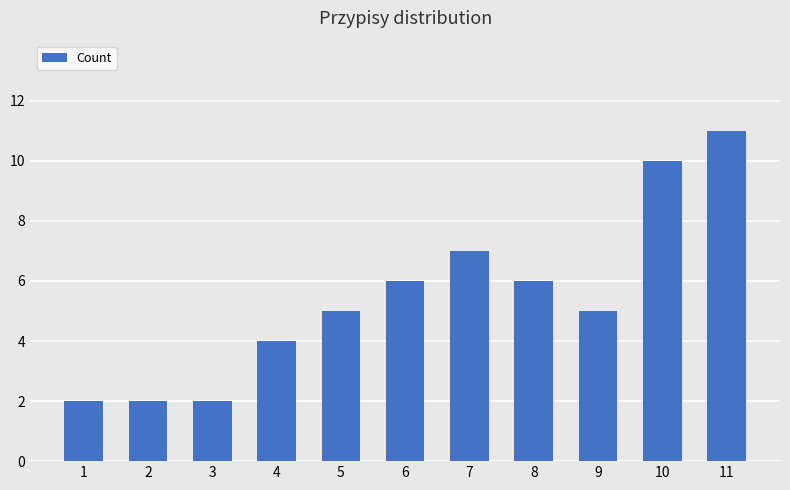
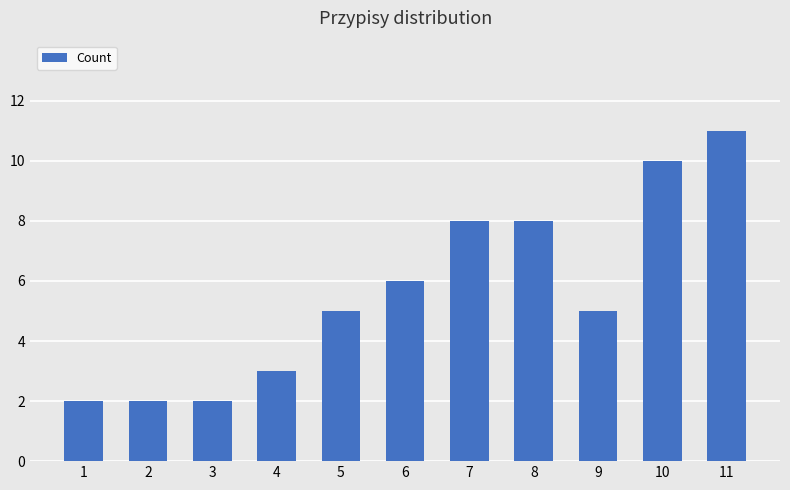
  {
    "1": 2,
    "2": 2,
    "3": 2,
-   "4": 4,
+   "4": 3,
    "5": 5,
    "6": 6,
-   "7": 7,
-   "8": 6,
+   "7": 8,
+   "8": 8,
    "9": 5,
    "10": 10,
    "11": 11
  }
